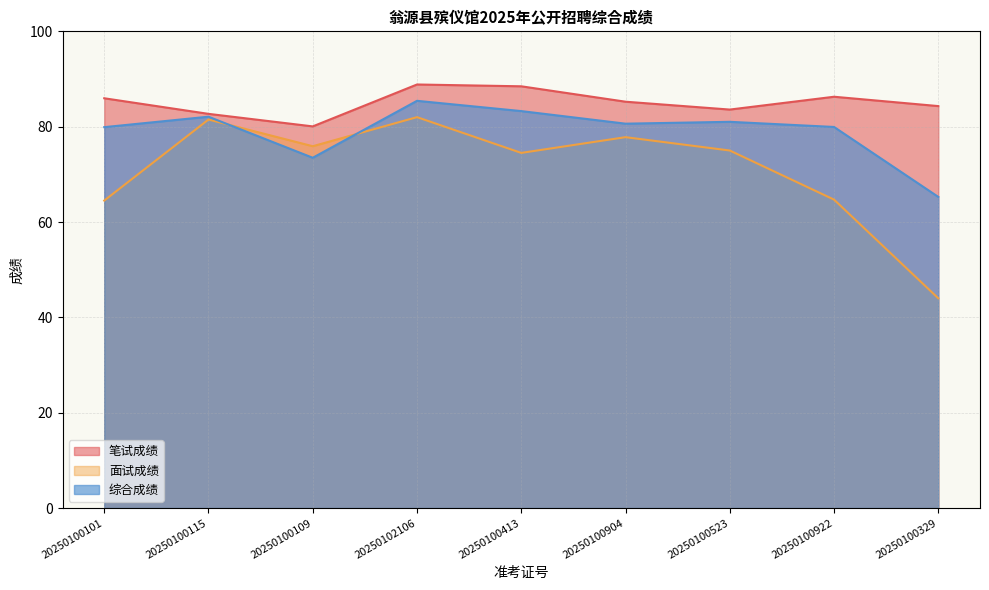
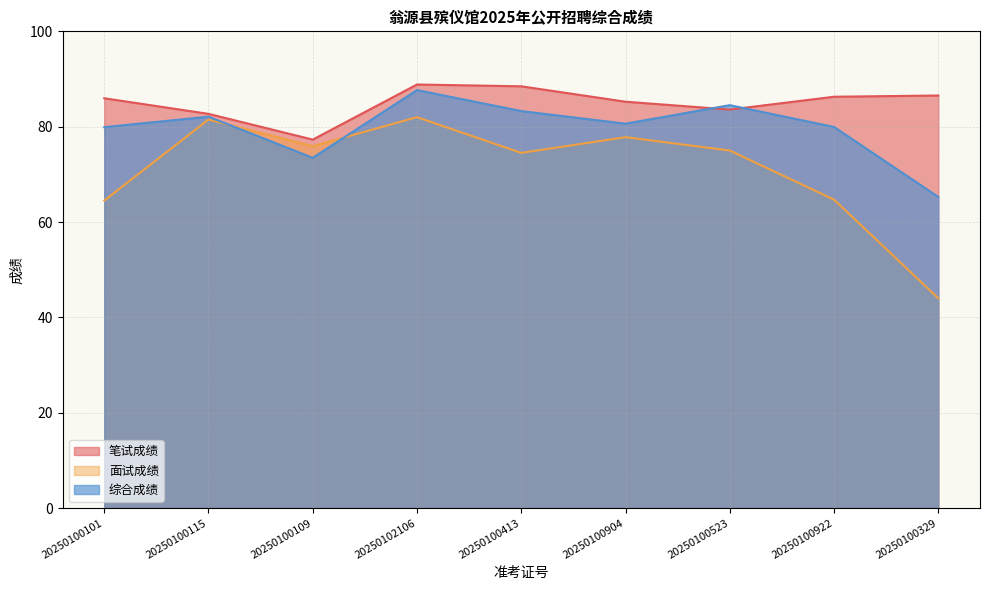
  {
    "笔试成绩": {
      "20250100101": 86,
      "20250100115": 83,
-     "20250100109": 80,
+     "20250100109": 77,
      "20250102106": 89,
      "20250100413": 88,
      "20250100904": 85,
      "20250100523": 84,
      "20250100922": 86,
-     "20250100329": 84
+     "20250100329": 87
    },
    "面试成绩": {
      "20250100101": 65,
      "20250100115": 82,
      "20250100109": 76,
      "20250102106": 82,
      "20250100413": 75,
      "20250100904": 78,
      "20250100523": 75,
      "20250100922": 65,
      "20250100329": 44
    },
    "综合成绩": {
      "20250100101": 80,
      "20250100115": 82,
      "20250100109": 73,
-     "20250102106": 85,
+     "20250102106": 88,
      "20250100413": 83,
      "20250100904": 81,
-     "20250100523": 81,
+     "20250100523": 85,
      "20250100922": 80,
      "20250100329": 65
    }
  }
